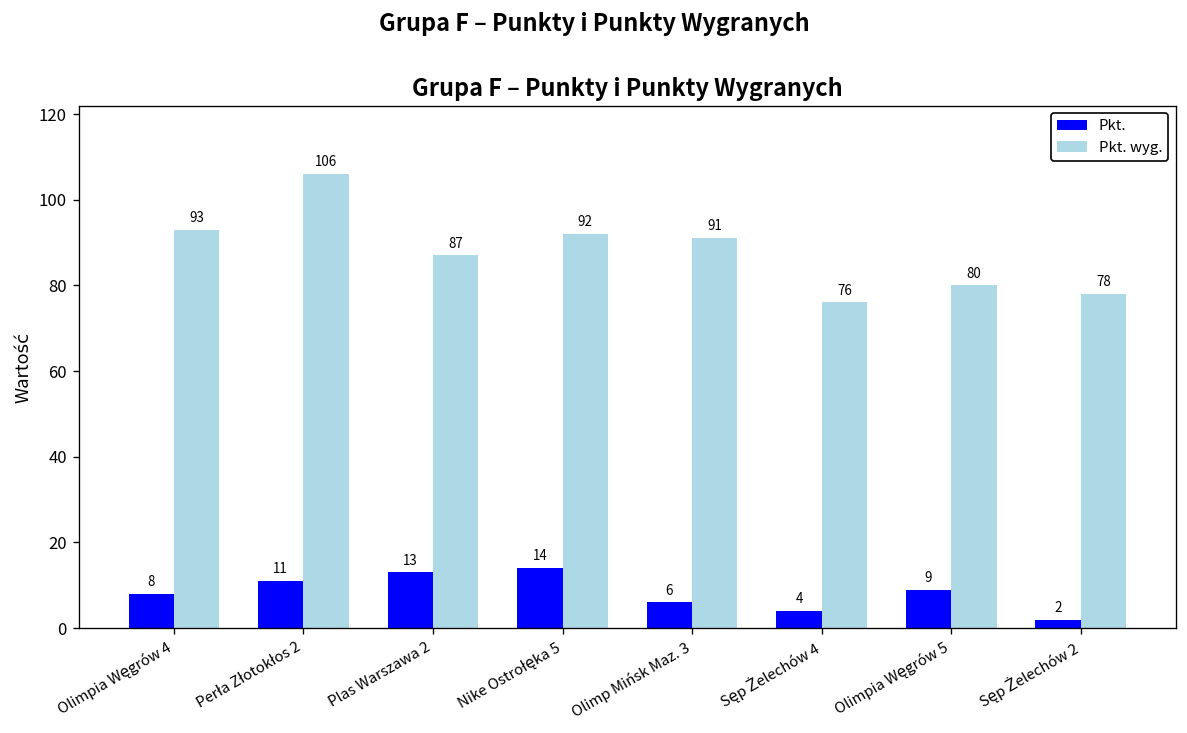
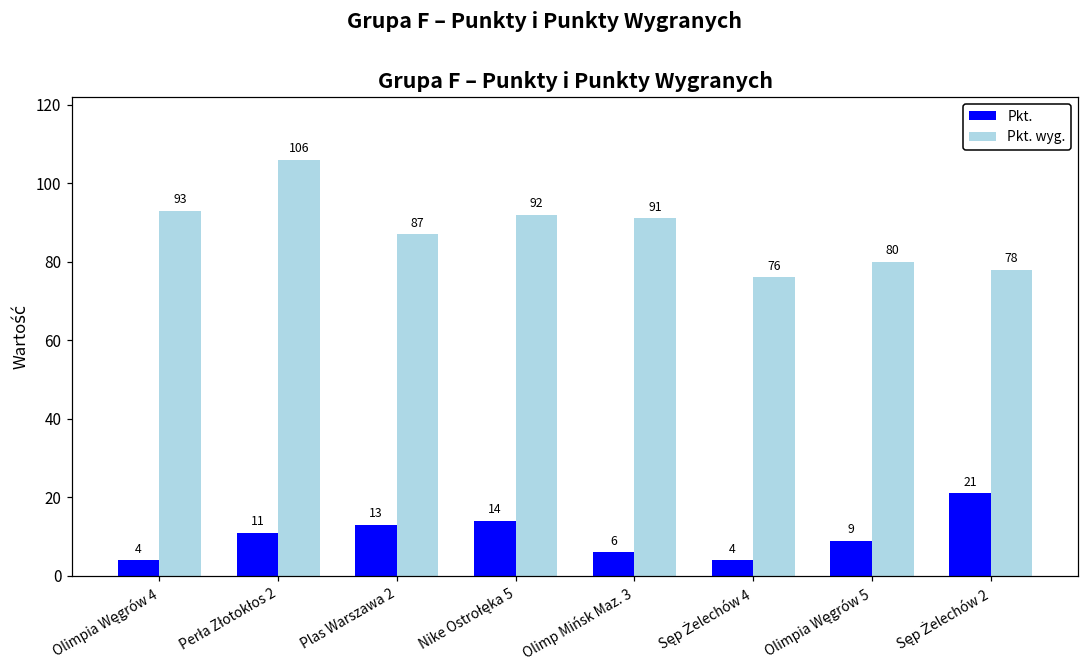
  {
    "Pkt.": {
-     "Olimpia Węgrów 4": 8,
+     "Olimpia Węgrów 4": 4,
      "Perła Złotokłos 2": 11,
      "Plas Warszawa 2": 13,
      "Nike Ostrołęka 5": 14,
      "Olimp Mińsk Maz. 3": 6,
      "Sęp Żelechów 4": 4,
      "Olimpia Węgrów 5": 9,
-     "Sęp Żelechów 2": 2
+     "Sęp Żelechów 2": 21
    },
    "Pkt. wyg.": {
      "Olimpia Węgrów 4": 93,
      "Perła Złotokłos 2": 106,
      "Plas Warszawa 2": 87,
      "Nike Ostrołęka 5": 92,
      "Olimp Mińsk Maz. 3": 91,
      "Sęp Żelechów 4": 76,
      "Olimpia Węgrów 5": 80,
      "Sęp Żelechów 2": 78
    }
  }
